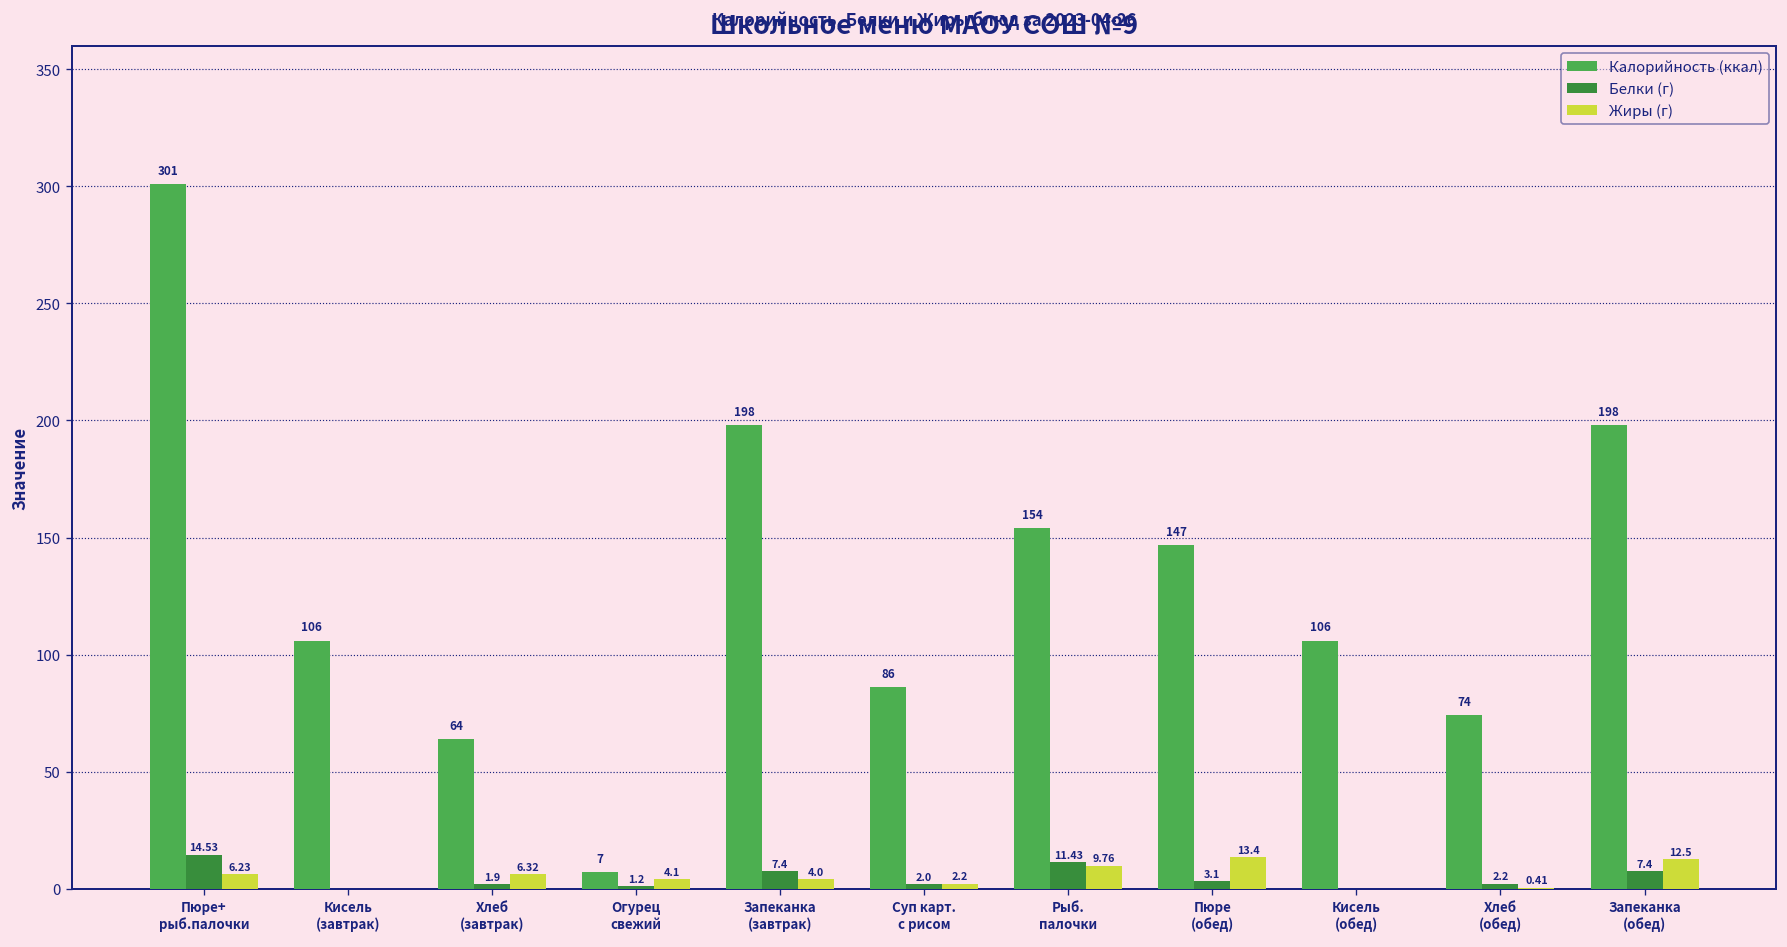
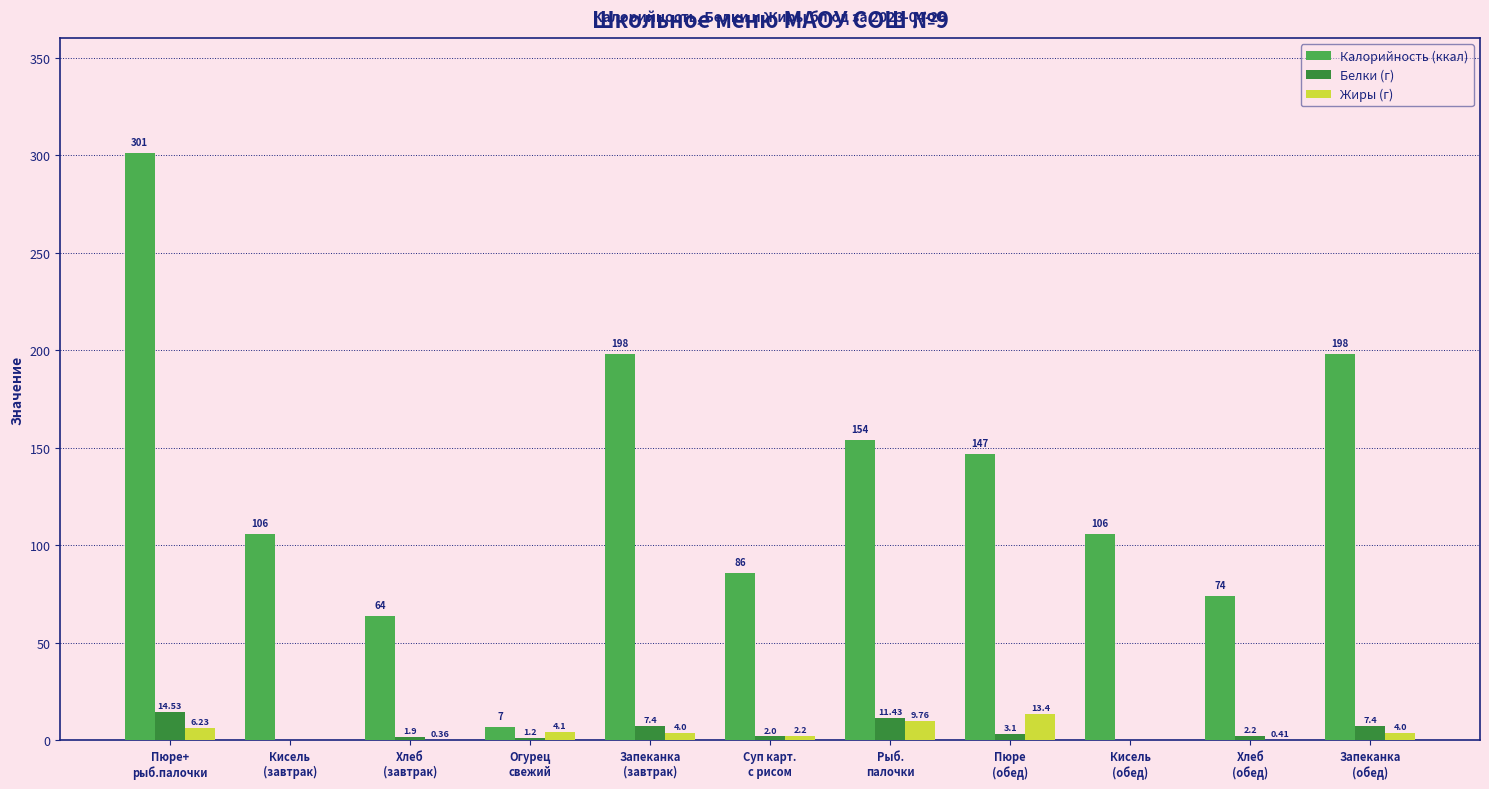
  {
    "Жиры (г)": {
      "Пюре+ рыб.палочки": 6.23,
-     "Хлеб (завтрак)": 6.32,
+     "Хлеб (завтрак)": 0.36,
      "Огурец свежий": 4.1,
      "Запеканка (завтрак)": 4.0,
      "Суп карт. с рисом": 2.2,
      "Рыб. палочки": 9.76,
      "Пюре (обед)": 13.4,
      "Хлеб (обед)": 0.41,
-     "Запеканка (обед)": 12.5
+     "Запеканка (обед)": 4.0
    }
  }
